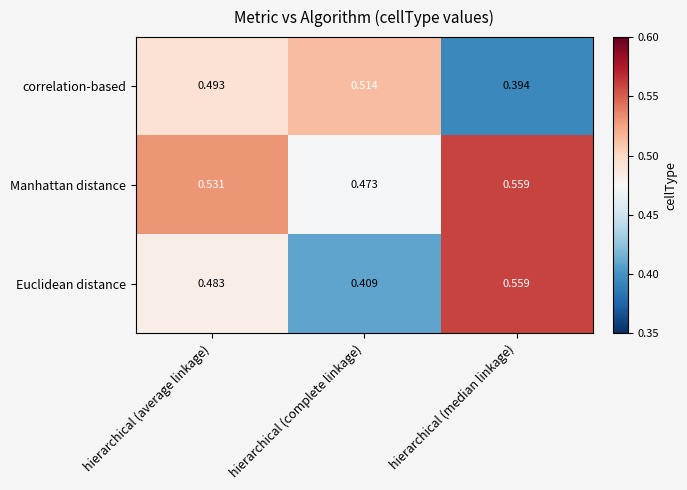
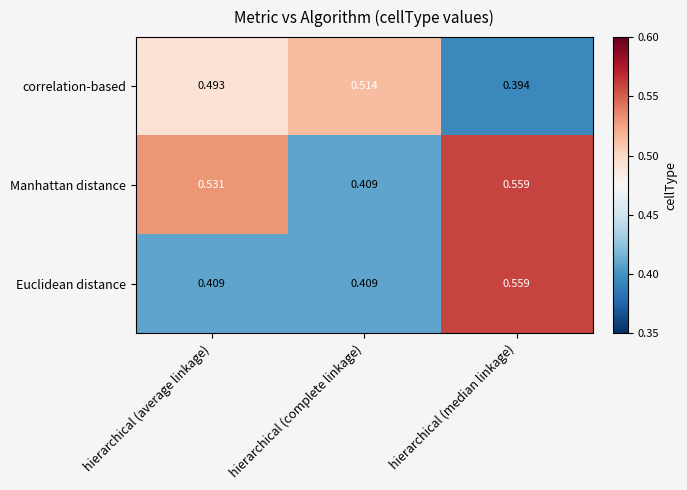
  {
    "correlation-based": {
      "hierarchical (average linkage)": 0.493,
      "hierarchical (complete linkage)": 0.514,
      "hierarchical (median linkage)": 0.394
    },
    "Manhattan distance": {
      "hierarchical (average linkage)": 0.531,
-     "hierarchical (complete linkage)": 0.473,
+     "hierarchical (complete linkage)": 0.409,
      "hierarchical (median linkage)": 0.559
    },
    "Euclidean distance": {
-     "hierarchical (average linkage)": 0.483,
+     "hierarchical (average linkage)": 0.409,
      "hierarchical (complete linkage)": 0.409,
      "hierarchical (median linkage)": 0.559
    }
  }
